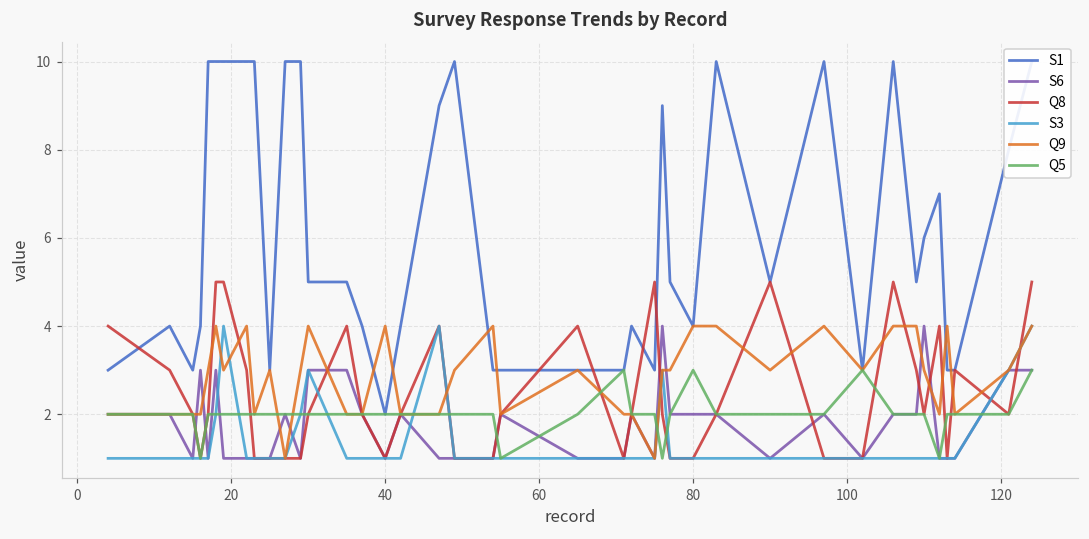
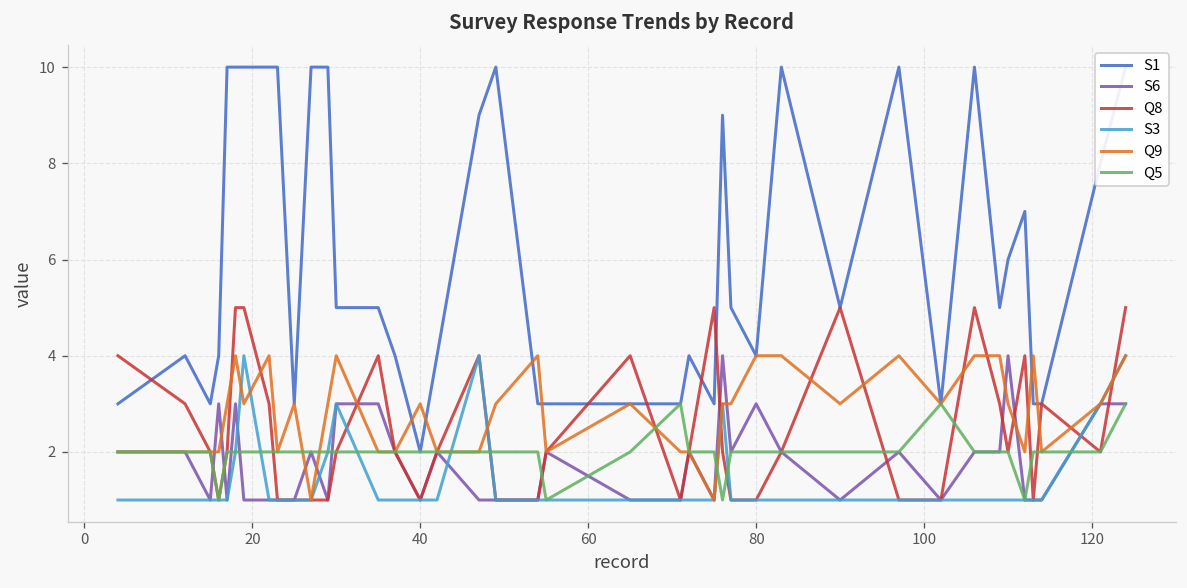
  {
    "S6": {
-     "80": 2
+     "80": 3
    },
    "Q9": {
-     "40": 4
+     "40": 3
    },
    "Q5": {
-     "80": 3
+     "80": 2
    }
  }
